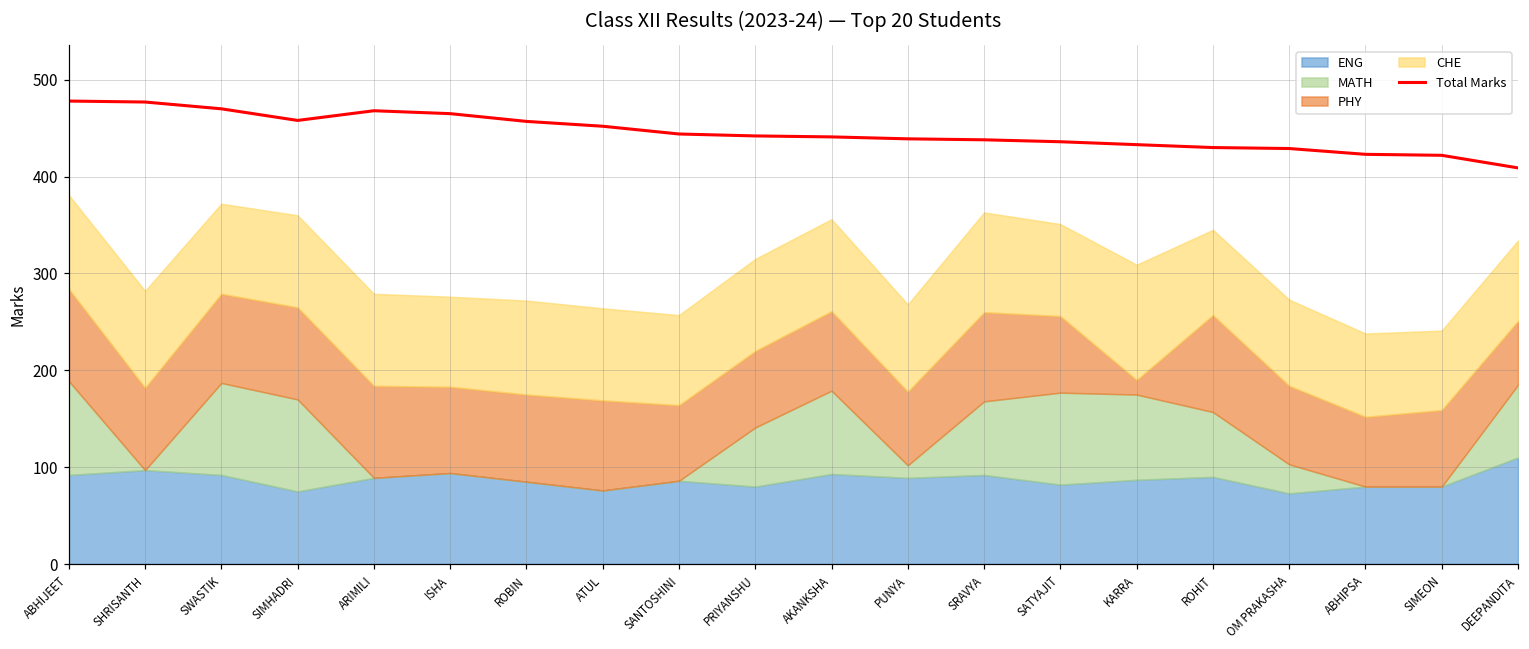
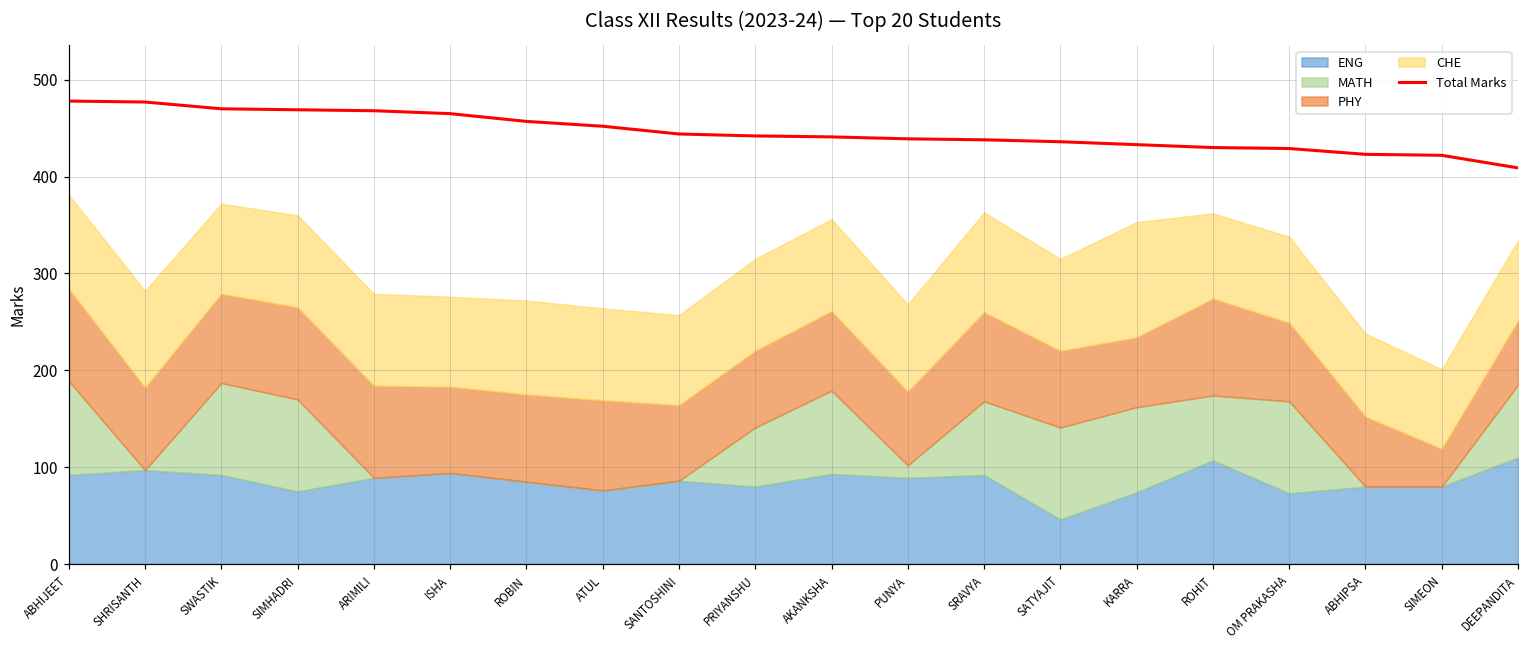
  {
    "Total Marks": {
      "ABHIJEET": 480,
      "SHRISANTH": 480,
      "SWASTIK": 470,
-     "SIMHADRI": 460,
+     "SIMHADRI": 470,
      "ARIMILI": 470,
      "ISHA": 470,
      "ROBIN": 460,
      "ATUL": 450,
      "SANTOSHINI": 440,
      "PRIYANSHU": 440,
      "AKANKSHA": 440,
      "PUNYA": 440,
      "SRAVYA": 440,
      "SATYAJIT": 440,
      "KARRA": 430,
      "ROHIT": 430,
      "OM PRAKASHA": 430,
      "ABHIPSA": 420,
      "SIMEON": 420,
      "DEEPANDITA": 410
    },
    "ENG": {
      "ABHIJEET": 90,
      "SWASTIK": 90,
      "SIMHADRI": 80,
      "PRIYANSHU": 80,
      "AKANKSHA": 90,
      "PUNYA": 90,
      "SRAVYA": 90,
-     "SATYAJIT": 80,
-     "KARRA": 90,
-     "ROHIT": 90,
+     "SATYAJIT": 50,
+     "KARRA": 70,
+     "ROHIT": 110,
      "OM PRAKASHA": 70,
      "DEEPANDITA": 110
    },
    "MATH": {
      "ABHIJEET": 100,
      "SWASTIK": 100,
      "SIMHADRI": 100,
      "PRIYANSHU": 60,
      "AKANKSHA": 90,
      "PUNYA": 10,
      "SRAVYA": 80,
      "SATYAJIT": 100,
      "KARRA": 90,
      "ROHIT": 70,
-     "OM PRAKASHA": 30,
+     "OM PRAKASHA": 100,
      "DEEPANDITA": 80
    },
    "PHY": {
      "ABHIJEET": 100,
      "SHRISANTH": 90,
      "SWASTIK": 90,
      "SIMHADRI": 100,
      "ARIMILI": 100,
      "ISHA": 90,
      "ROBIN": 90,
      "ATUL": 90,
      "SANTOSHINI": 80,
      "PRIYANSHU": 80,
      "AKANKSHA": 80,
      "PUNYA": 80,
      "SRAVYA": 90,
      "SATYAJIT": 80,
-     "KARRA": 20,
+     "KARRA": 70,
      "ROHIT": 100,
      "OM PRAKASHA": 80,
      "ABHIPSA": 70,
-     "SIMEON": 80,
+     "SIMEON": 40,
      "DEEPANDITA": 70
    },
    "CHE": {
      "ABHIJEET": 100,
      "SHRISANTH": 100,
      "SWASTIK": 90,
      "SIMHADRI": 100,
      "ARIMILI": 100,
      "ISHA": 90,
      "ROBIN": 100,
      "ATUL": 100,
      "SANTOSHINI": 90,
      "PRIYANSHU": 100,
      "AKANKSHA": 100,
      "PUNYA": 90,
      "SRAVYA": 100,
      "SATYAJIT": 100,
      "KARRA": 120,
      "ROHIT": 90,
      "OM PRAKASHA": 90,
      "ABHIPSA": 90,
      "SIMEON": 80,
      "DEEPANDITA": 80
    }
  }
